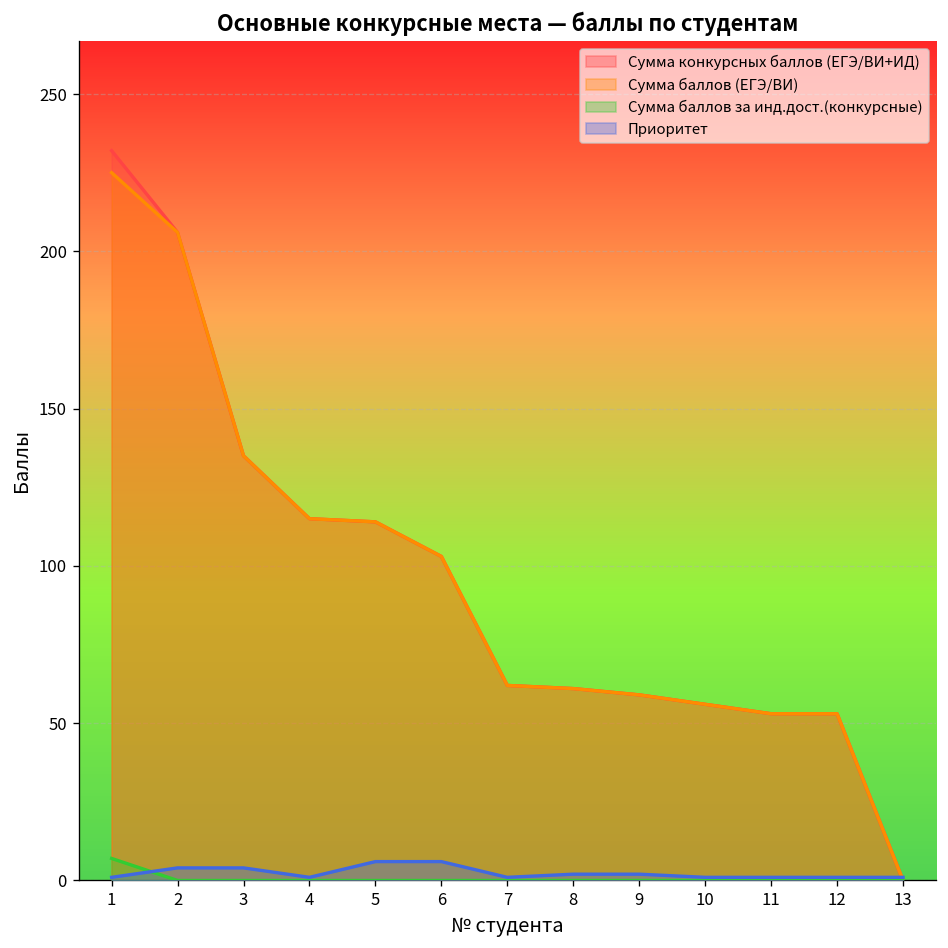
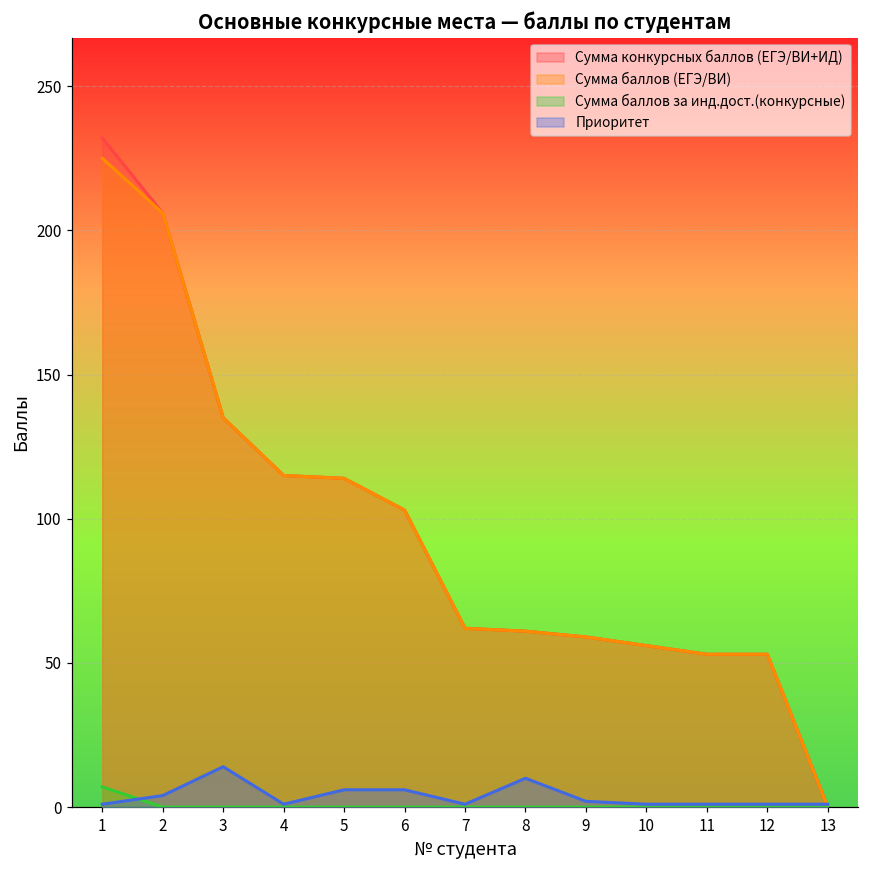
  {
    "Сумма баллов за инд.дост.(конкурсные)": {
      "1": 7,
      "2": 0,
      "3": 0,
      "4": 0,
      "5": 0,
      "6": 0,
      "7": 0,
      "8": 0,
      "9": 0,
      "10": 0,
      "11": 0,
      "12": 0
    },
    "Приоритет": {
      "1": 1,
      "2": 4,
-     "3": 4,
+     "3": 14,
      "4": 1,
      "5": 6,
      "6": 6,
      "7": 1,
-     "8": 2,
+     "8": 10,
      "9": 2,
      "10": 1,
      "11": 1,
      "12": 1,
      "13": 1
    }
  }
